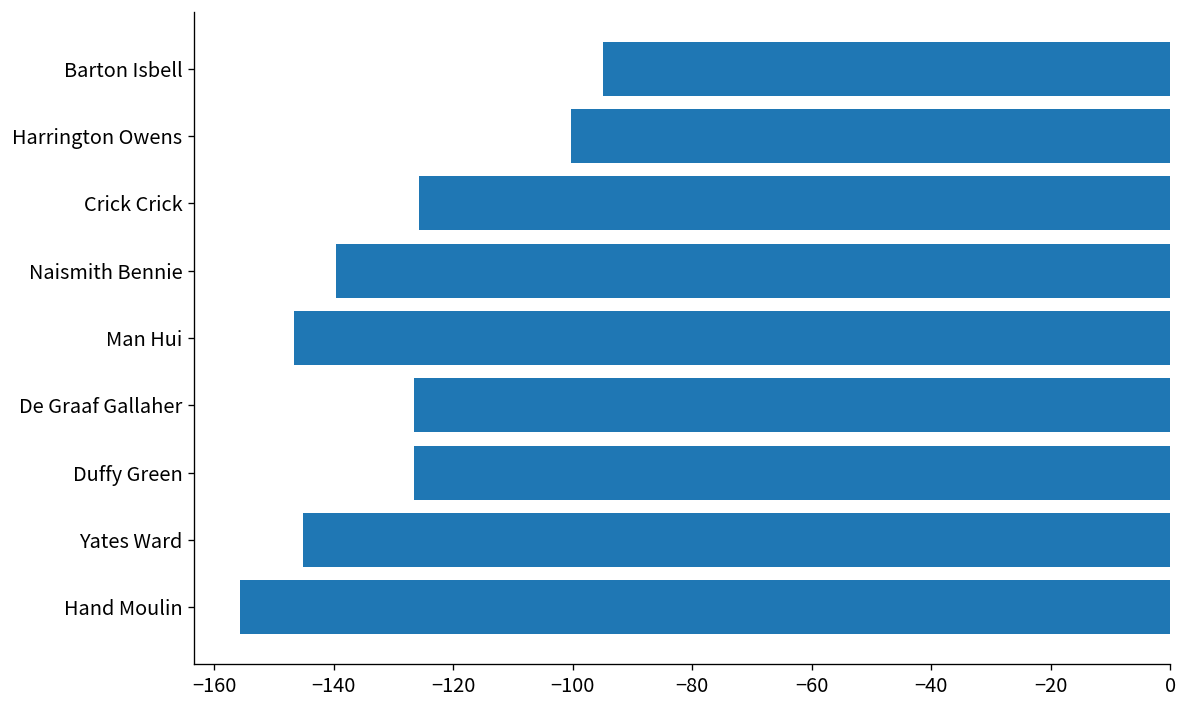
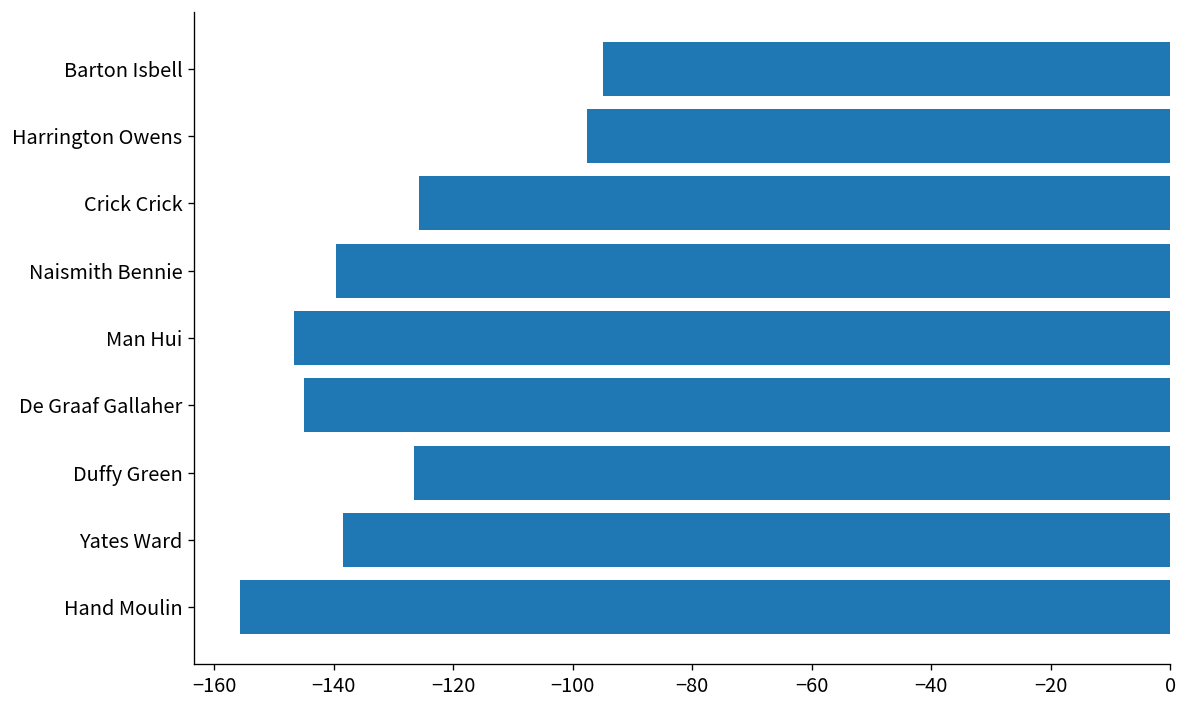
  {
    "Barton Isbell": -95,
-   "Harrington Owens": -100,
+   "Harrington Owens": -98,
    "Crick Crick": -126,
    "Naismith Bennie": -140,
    "Man Hui": -147,
-   "De Graaf Gallaher": -127,
+   "De Graaf Gallaher": -145,
    "Duffy Green": -127,
-   "Yates Ward": -145,
+   "Yates Ward": -138,
    "Hand Moulin": -156
  }
